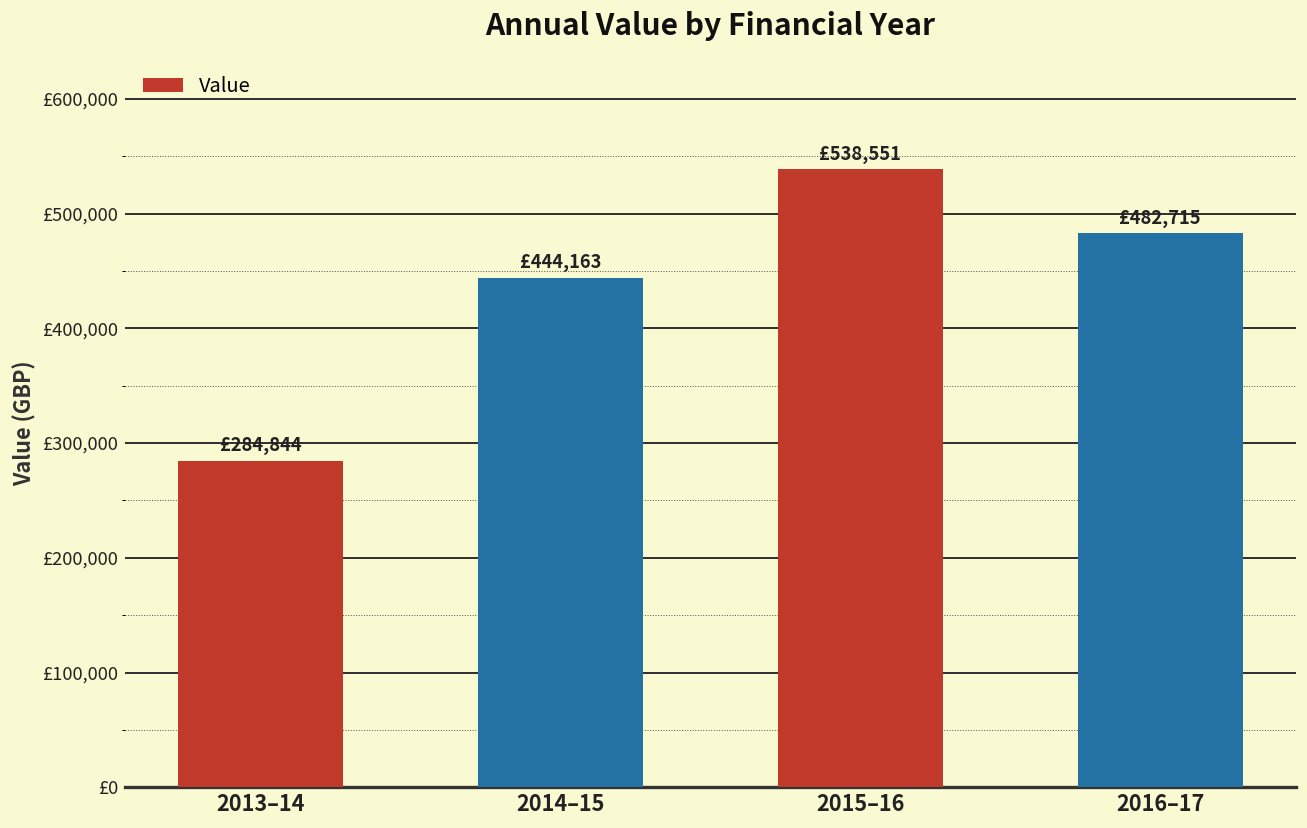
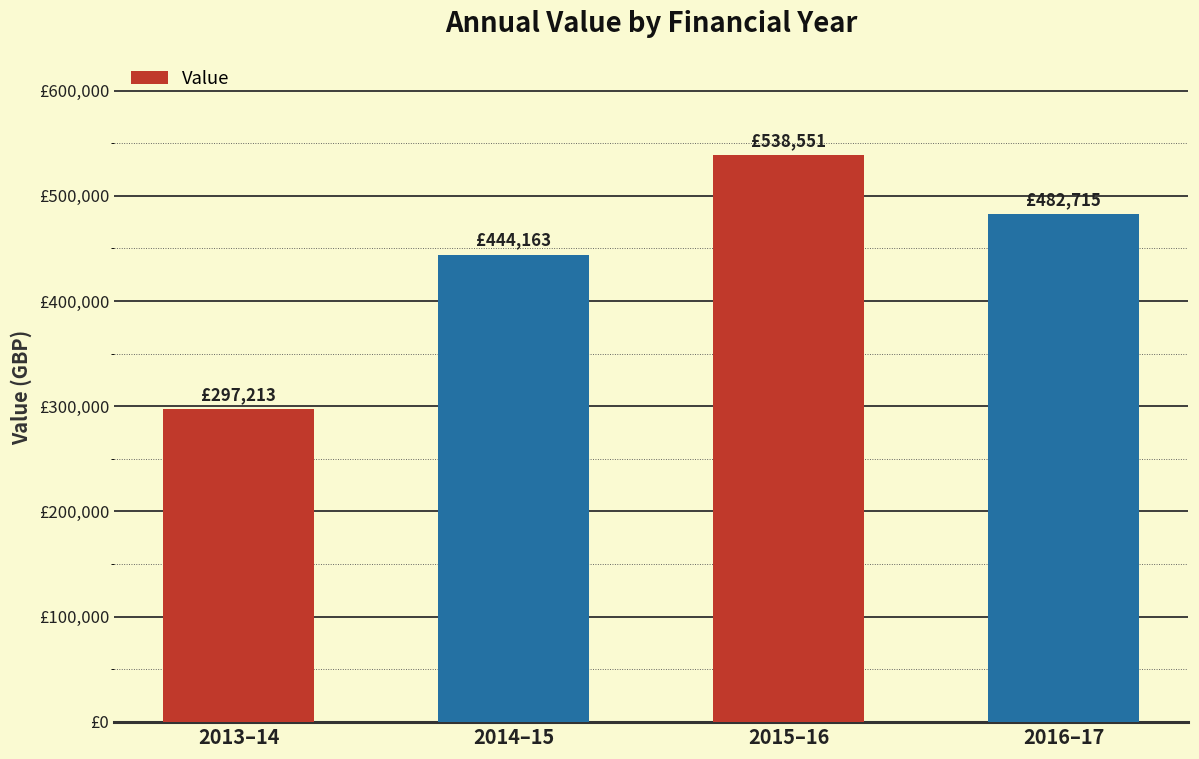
  {
-   "2013–14": "£284,844",
+   "2013–14": "£297,213",
    "2014–15": "£444,163",
    "2015–16": "£538,551",
    "2016–17": "£482,715"
  }
